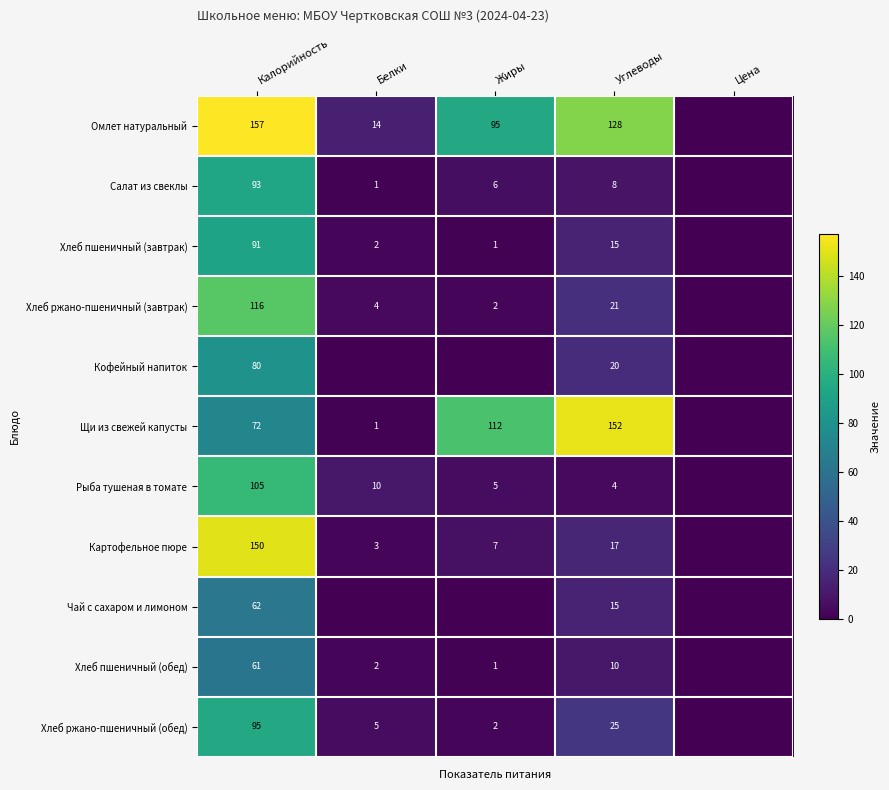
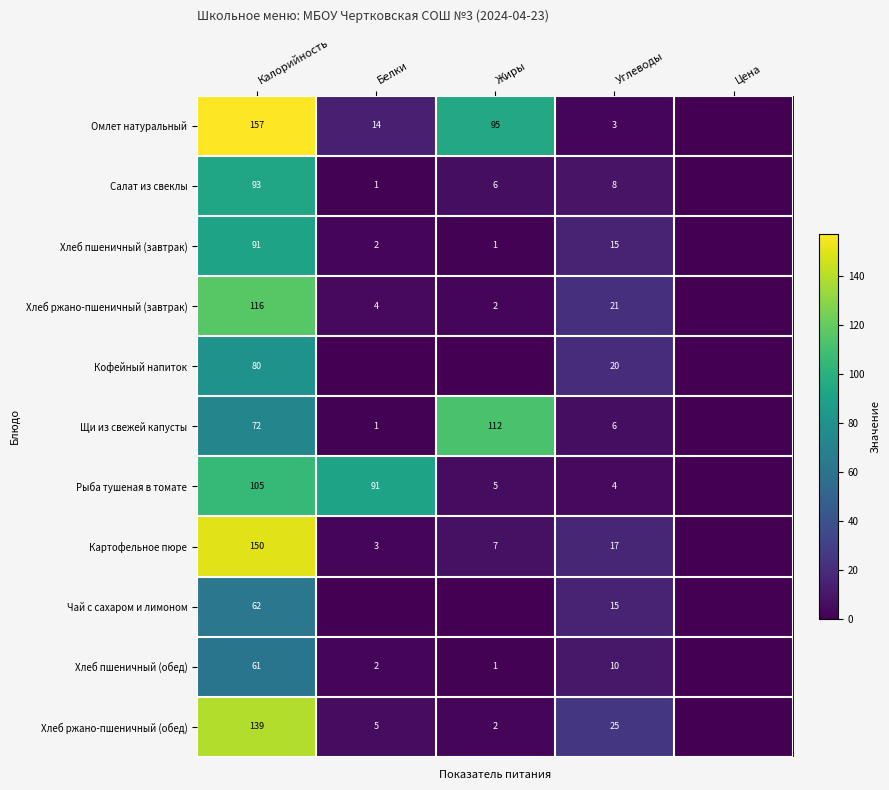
  {
    "Омлет натуральный": {
      "Калорийность": 157,
      "Белки": 14,
      "Жиры": 95,
-     "Углеводы": 128
+     "Углеводы": 3
    },
    "Салат из свеклы": {
      "Калорийность": 93,
      "Белки": 1,
      "Жиры": 6,
      "Углеводы": 8
    },
    "Хлеб пшеничный (завтрак)": {
      "Калорийность": 91,
      "Белки": 2,
      "Жиры": 1,
      "Углеводы": 15
    },
    "Хлеб ржано-пшеничный (завтрак)": {
      "Калорийность": 116,
      "Белки": 4,
      "Жиры": 2,
      "Углеводы": 21
    },
    "Кофейный напиток": {
      "Калорийность": 80,
      "Углеводы": 20
    },
    "Щи из свежей капусты": {
      "Калорийность": 72,
      "Белки": 1,
      "Жиры": 112,
-     "Углеводы": 152
+     "Углеводы": 6
    },
    "Рыба тушеная в томате": {
      "Калорийность": 105,
-     "Белки": 10,
+     "Белки": 91,
      "Жиры": 5,
      "Углеводы": 4
    },
    "Картофельное пюре": {
      "Калорийность": 150,
      "Белки": 3,
      "Жиры": 7,
      "Углеводы": 17
    },
    "Чай с сахаром и лимоном": {
      "Калорийность": 62,
      "Углеводы": 15
    },
    "Хлеб пшеничный (обед)": {
      "Калорийность": 61,
      "Белки": 2,
      "Жиры": 1,
      "Углеводы": 10
    },
    "Хлеб ржано-пшеничный (обед)": {
-     "Калорийность": 95,
+     "Калорийность": 139,
      "Белки": 5,
      "Жиры": 2,
      "Углеводы": 25
    }
  }
